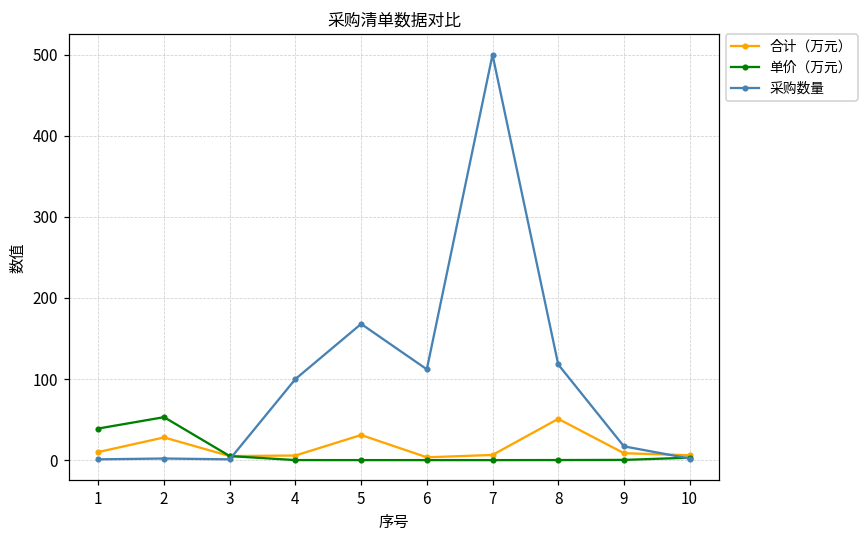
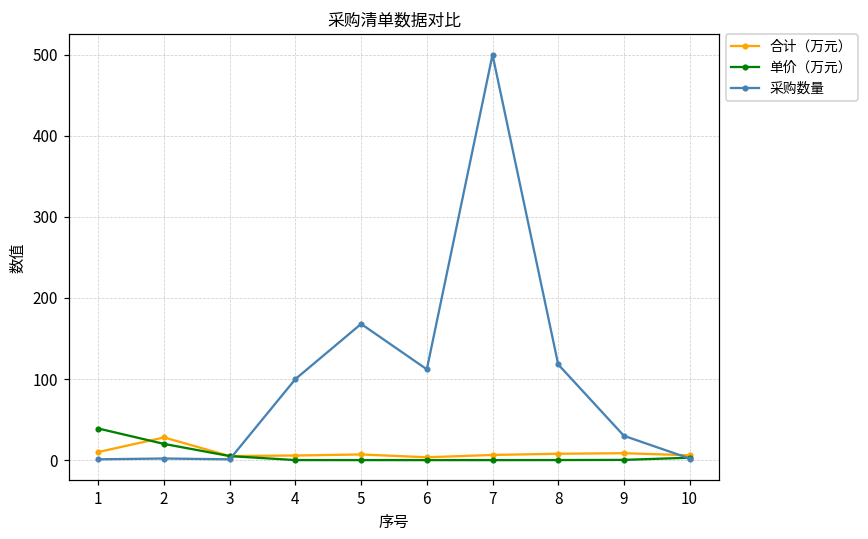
  {
    "合计（万元）": {
      "1": 10,
      "2": 30,
      "4": 10,
-     "5": 30,
+     "5": 10,
      "6": 0,
      "7": 10,
-     "8": 50,
+     "8": 10,
      "9": 10
    },
    "单价（万元）": {
      "1": 40,
-     "2": 50,
+     "2": 20,
      "4": 0,
      "5": 0,
      "6": 0,
      "7": 0,
      "8": 0,
      "9": 0
    },
    "采购数量": {
      "1": 0,
      "2": 0,
      "3": 0,
      "4": 100,
      "5": 170,
      "6": 110,
      "7": 500,
      "8": 120,
-     "9": 20
+     "9": 30
    }
  }
